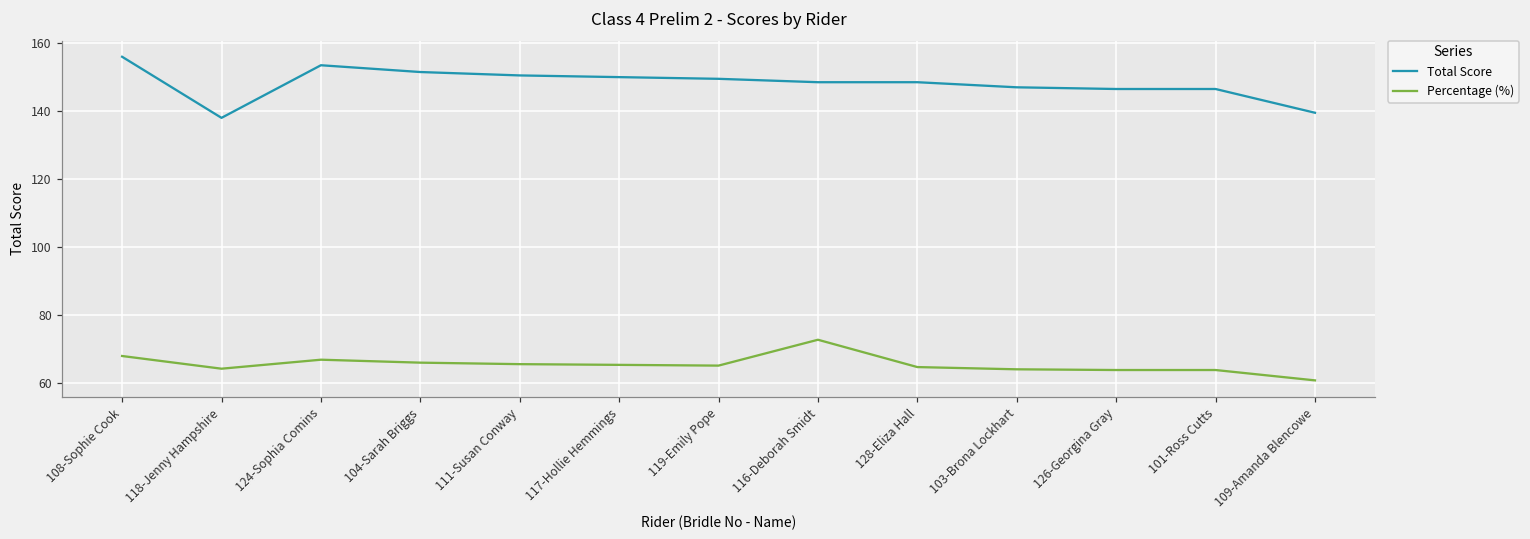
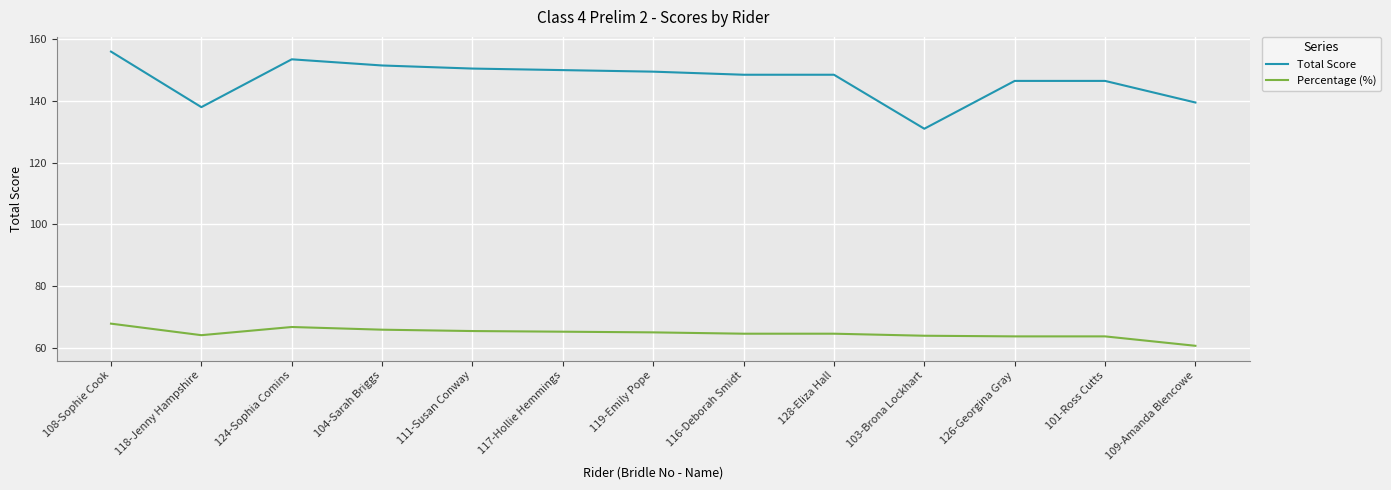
  {
    "Total Score": {
      "108-Sophie Cook": 156,
      "118-Jenny Hampshire": 138,
      "124-Sophia Comins": 154,
      "104-Sarah Briggs": 152,
      "111-Susan Conway": 151,
      "117-Hollie Hemmings": 150,
      "119-Emily Pope": 150,
      "116-Deborah Smidt": 149,
      "128-Eliza Hall": 149,
-     "103-Brona Lockhart": 147,
+     "103-Brona Lockhart": 131,
      "126-Georgina Gray": 147,
      "101-Ross Cutts": 147,
      "109-Amanda Blencowe": 140
    },
    "Percentage (%)": {
      "108-Sophie Cook": 68,
      "118-Jenny Hampshire": 64,
      "124-Sophia Comins": 67,
      "104-Sarah Briggs": 66,
      "111-Susan Conway": 65,
      "117-Hollie Hemmings": 65,
      "119-Emily Pope": 65,
-     "116-Deborah Smidt": 73,
+     "116-Deborah Smidt": 65,
      "128-Eliza Hall": 65,
      "103-Brona Lockhart": 64,
      "126-Georgina Gray": 64,
      "101-Ross Cutts": 64,
      "109-Amanda Blencowe": 61
    }
  }
